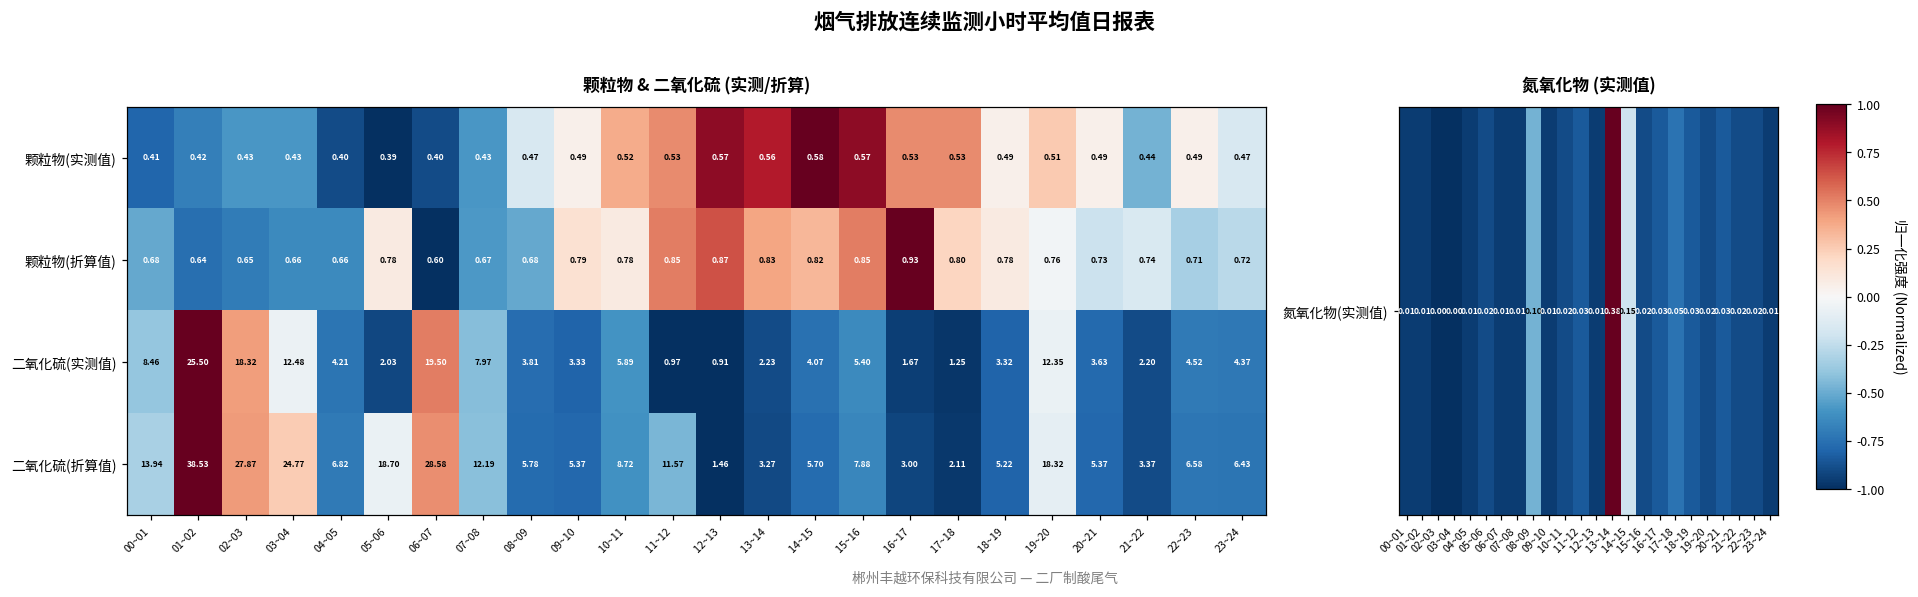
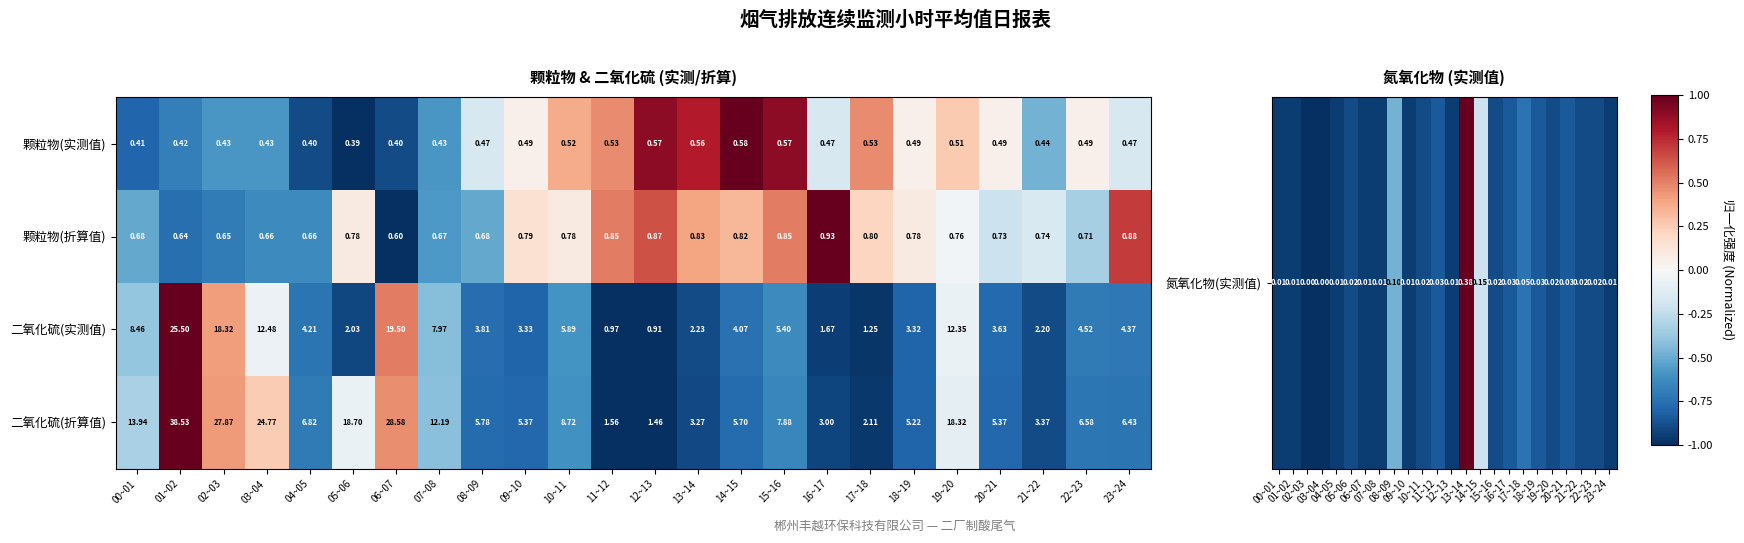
  {
    "颗粒物(实测值)": {
      "00~01": 0.41,
      "01~02": 0.42,
      "02~03": 0.43,
      "03~04": 0.43,
      "04~05": 0.40,
      "05~06": 0.39,
      "06~07": 0.40,
      "07~08": 0.43,
      "08~09": 0.47,
      "09~10": 0.49,
      "10~11": 0.52,
      "11~12": 0.53,
      "12~13": 0.57,
      "13~14": 0.56,
      "14~15": 0.58,
      "15~16": 0.57,
-     "16~17": 0.53,
+     "16~17": 0.47,
      "17~18": 0.53,
      "18~19": 0.49,
      "19~20": 0.51,
      "20~21": 0.49,
      "21~22": 0.44,
      "22~23": 0.49,
      "23~24": 0.47
    },
    "颗粒物(折算值)": {
      "00~01": 0.68,
      "01~02": 0.64,
      "02~03": 0.65,
      "03~04": 0.66,
      "04~05": 0.66,
      "05~06": 0.78,
      "06~07": 0.60,
      "07~08": 0.67,
      "08~09": 0.68,
      "09~10": 0.79,
      "10~11": 0.78,
      "11~12": 0.85,
      "12~13": 0.87,
      "13~14": 0.83,
      "14~15": 0.82,
      "15~16": 0.85,
      "16~17": 0.93,
      "17~18": 0.80,
      "18~19": 0.78,
      "19~20": 0.76,
      "20~21": 0.73,
      "21~22": 0.74,
      "22~23": 0.71,
-     "23~24": 0.72
+     "23~24": 0.88
    },
    "二氧化硫(实测值)": {
      "00~01": 8.46,
      "01~02": 25.50,
      "02~03": 18.32,
      "03~04": 12.48,
      "04~05": 4.21,
      "05~06": 2.03,
      "06~07": 19.50,
      "07~08": 7.97,
      "08~09": 3.81,
      "09~10": 3.33,
      "10~11": 5.89,
      "11~12": 0.97,
      "12~13": 0.91,
      "13~14": 2.23,
      "14~15": 4.07,
      "15~16": 5.40,
      "16~17": 1.67,
      "17~18": 1.25,
      "18~19": 3.32,
      "19~20": 12.35,
      "20~21": 3.63,
      "21~22": 2.20,
      "22~23": 4.52,
      "23~24": 4.37
    },
    "二氧化硫(折算值)": {
      "00~01": 13.94,
      "01~02": 38.53,
      "02~03": 27.87,
      "03~04": 24.77,
      "04~05": 6.82,
      "05~06": 18.70,
      "06~07": 28.58,
      "07~08": 12.19,
      "08~09": 5.78,
      "09~10": 5.37,
      "10~11": 8.72,
-     "11~12": 11.57,
+     "11~12": 1.56,
      "12~13": 1.46,
      "13~14": 3.27,
      "14~15": 5.70,
      "15~16": 7.88,
      "16~17": 3.00,
      "17~18": 2.11,
      "18~19": 5.22,
      "19~20": 18.32,
      "20~21": 5.37,
      "21~22": 3.37,
      "22~23": 6.58,
      "23~24": 6.43
    }
  }
